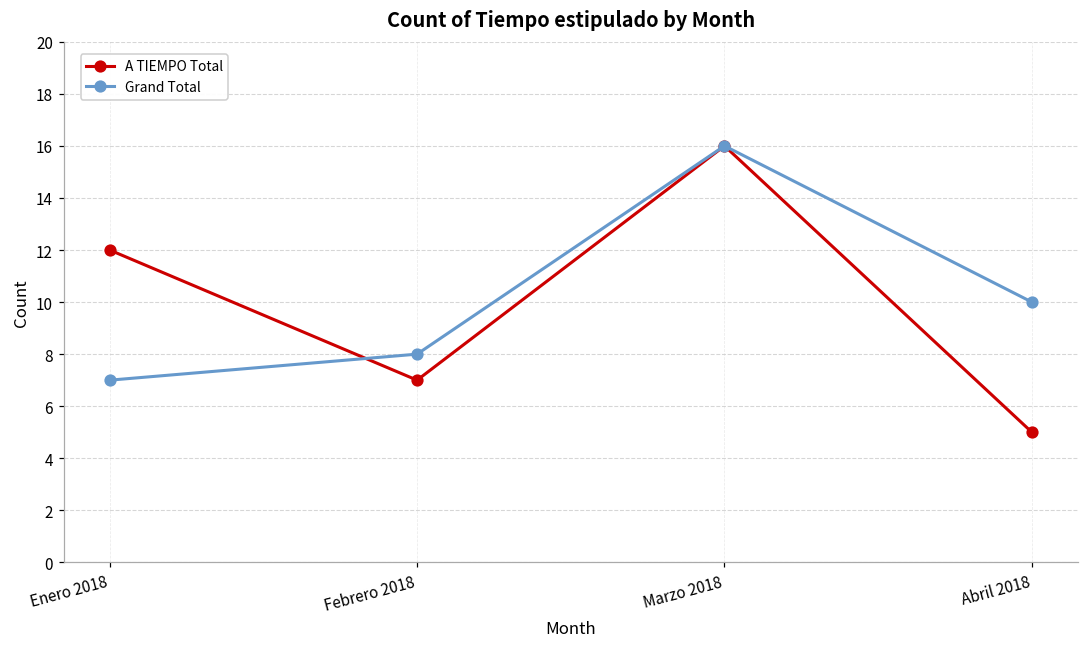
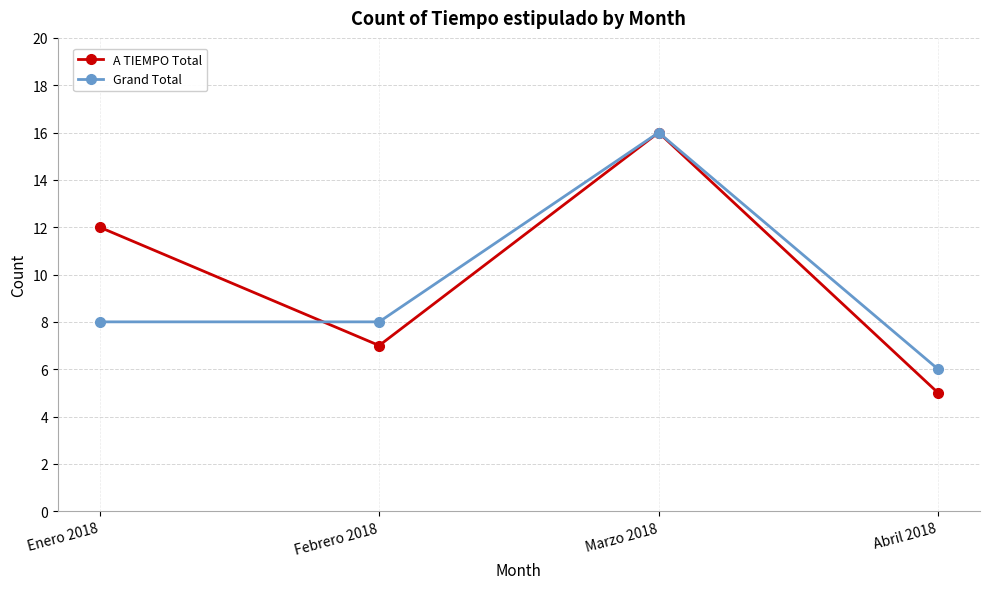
  {
    "A TIEMPO Total": {
      "Enero 2018": 12,
      "Febrero 2018": 7,
      "Abril 2018": 5
    },
    "Grand Total": {
-     "Enero 2018": 7,
+     "Enero 2018": 8,
      "Febrero 2018": 8,
-     "Abril 2018": 10
+     "Abril 2018": 6
    }
  }
